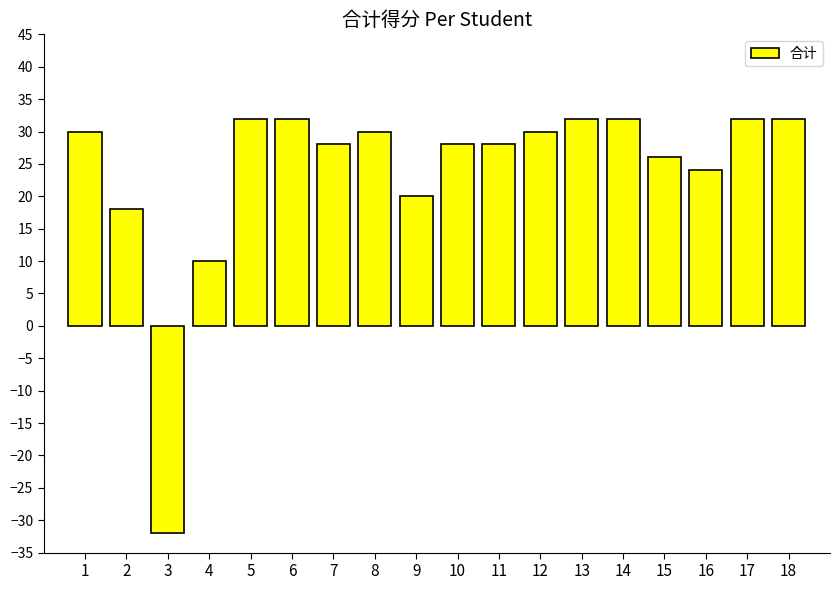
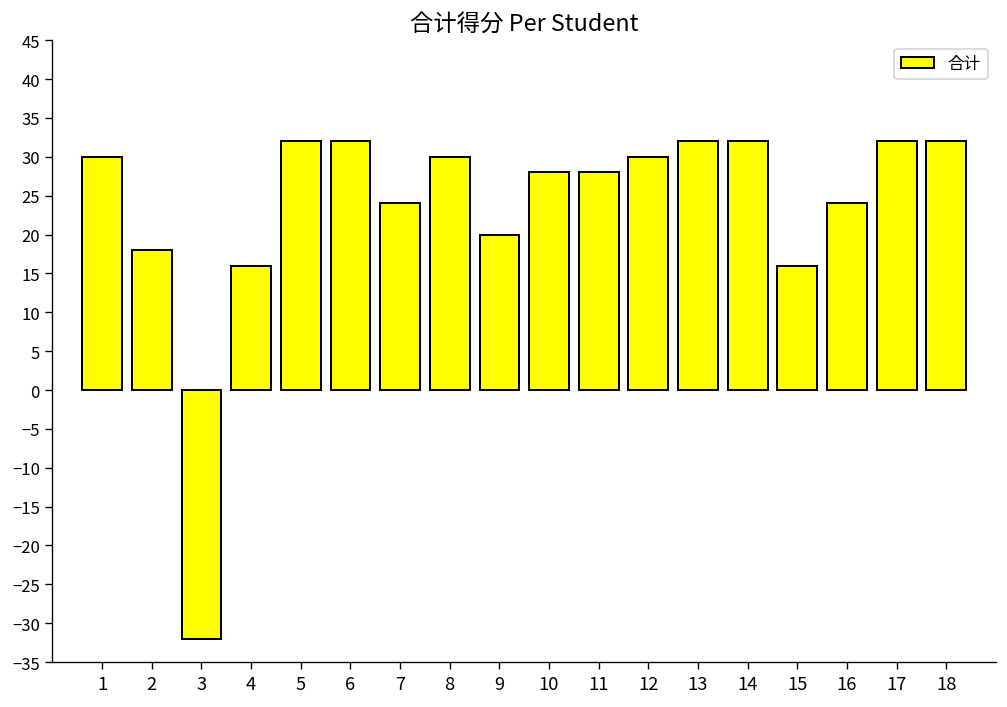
  {
    "1": 30,
    "2": 18,
    "3": -32,
-   "4": 10,
+   "4": 16,
    "5": 32,
    "6": 32,
-   "7": 28,
+   "7": 24,
    "8": 30,
    "9": 20,
    "10": 28,
    "11": 28,
    "12": 30,
    "13": 32,
    "14": 32,
-   "15": 26,
+   "15": 16,
    "16": 24,
    "17": 32,
    "18": 32
  }
